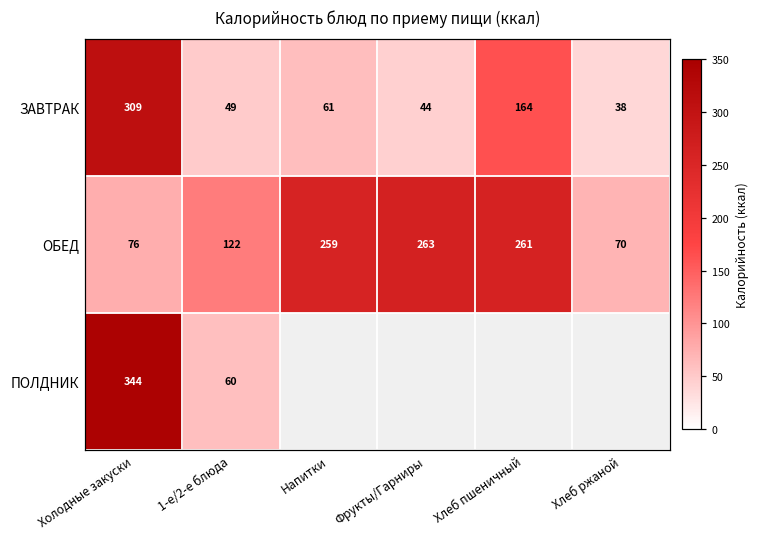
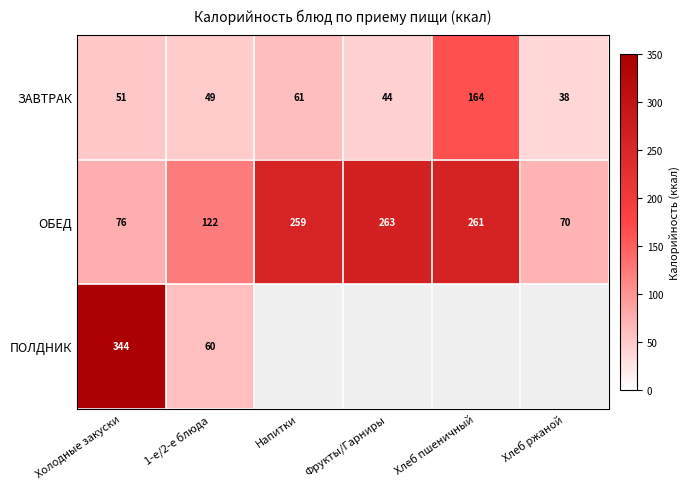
  {
    "ЗАВТРАК": {
-     "Холодные закуски": 309,
+     "Холодные закуски": 51,
      "1-е/2-е блюда": 49,
      "Напитки": 61,
      "Фрукты/Гарниры": 44,
      "Хлеб пшеничный": 164,
      "Хлеб ржаной": 38
    },
    "ОБЕД": {
      "Холодные закуски": 76,
      "1-е/2-е блюда": 122,
      "Напитки": 259,
      "Фрукты/Гарниры": 263,
      "Хлеб пшеничный": 261,
      "Хлеб ржаной": 70
    },
    "ПОЛДНИК": {
      "Холодные закуски": 344,
      "1-е/2-е блюда": 60
    }
  }
